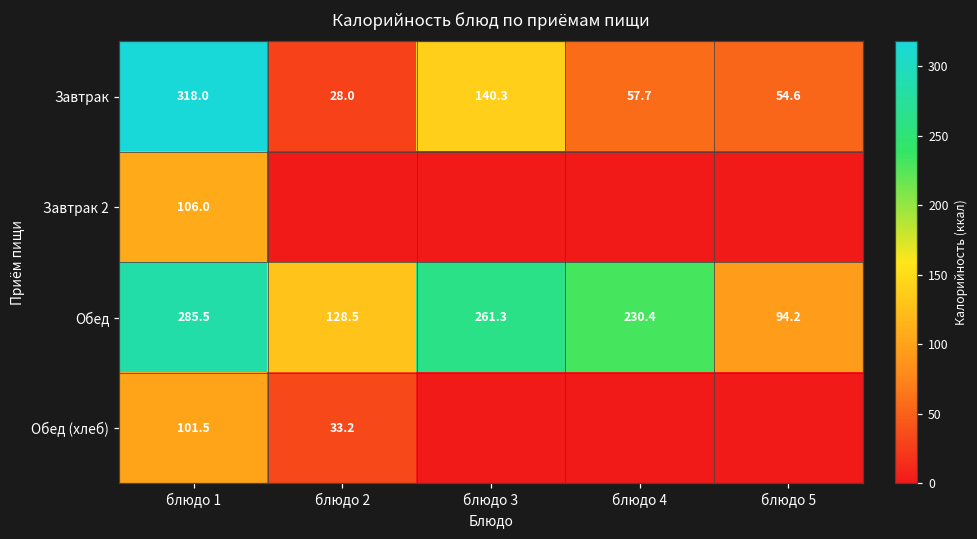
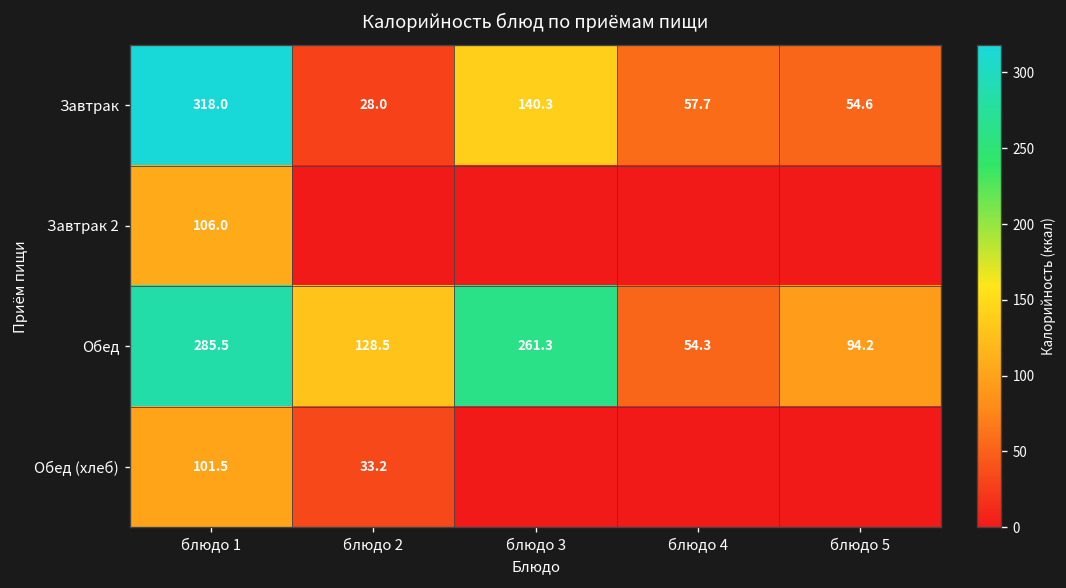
  {
    "Завтрак": {
      "блюдо 1": 318.0,
      "блюдо 2": 28.0,
      "блюдо 3": 140.3,
      "блюдо 4": 57.7,
      "блюдо 5": 54.6
    },
    "Завтрак 2": {
      "блюдо 1": 106.0
    },
    "Обед": {
      "блюдо 1": 285.5,
      "блюдо 2": 128.5,
      "блюдо 3": 261.3,
-     "блюдо 4": 230.4,
+     "блюдо 4": 54.3,
      "блюдо 5": 94.2
    },
    "Обед (хлеб)": {
      "блюдо 1": 101.5,
      "блюдо 2": 33.2
    }
  }
